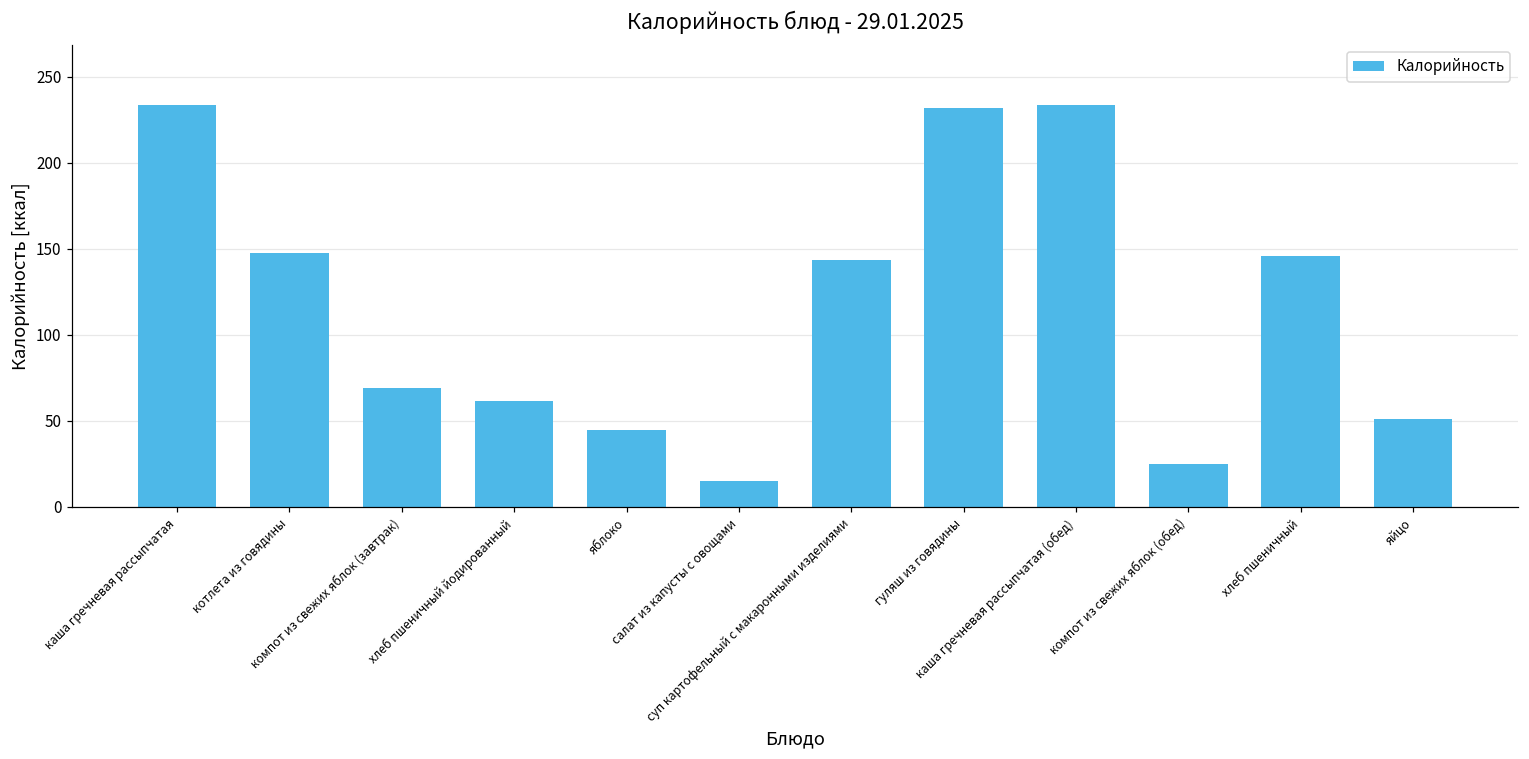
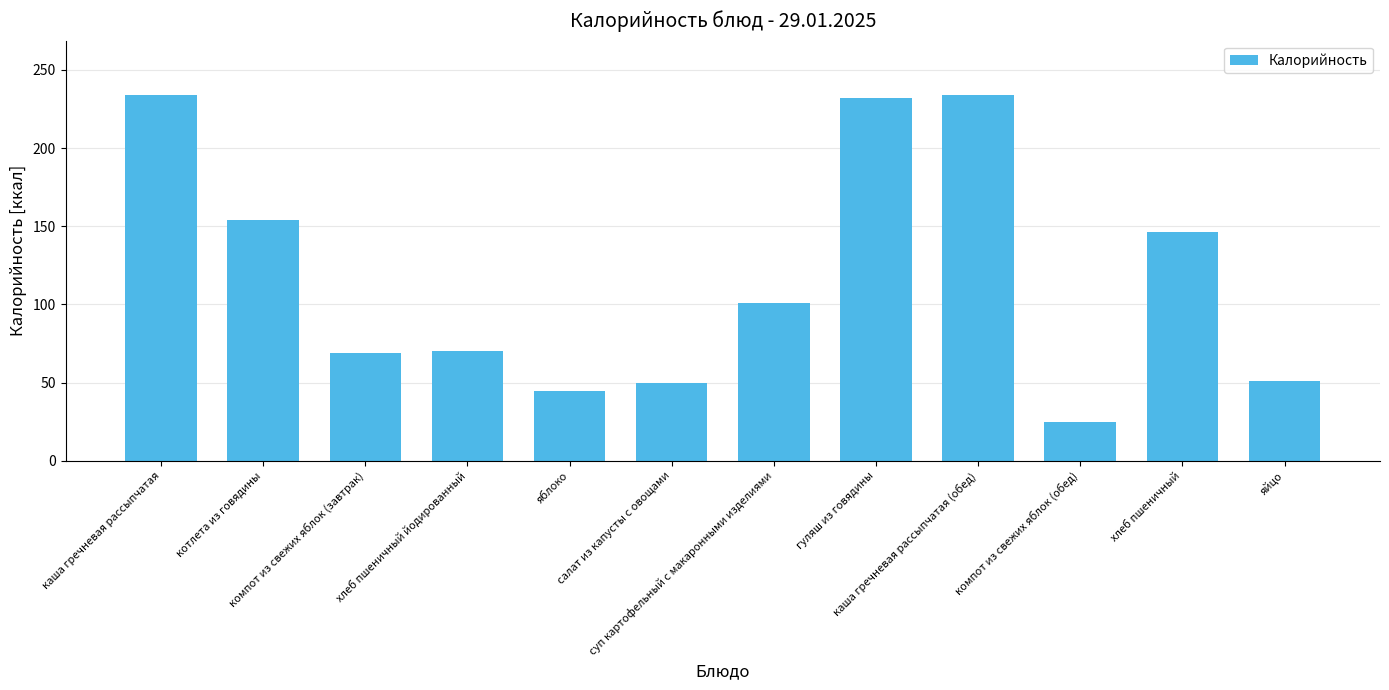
  {
    "каша гречневая рассыпчатая": 234,
-   "котлета из говядины": 148,
+   "котлета из говядины": 154,
    "компот из свежих яблок (завтрак)": 69,
-   "хлеб пшеничный йодированный": 62,
+   "хлеб пшеничный йодированный": 70,
    "яблоко": 44,
-   "салат из капусты с овощами": 15,
-   "суп картофельный с макаронными изделиями": 143,
+   "салат из капусты с овощами": 50,
+   "суп картофельный с макаронными изделиями": 101,
    "гуляш из говядины": 232,
    "каша гречневая рассыпчатая (обед)": 234,
    "компот из свежих яблок (обед)": 25,
    "хлеб пшеничный": 146,
    "яйцо": 51
  }
